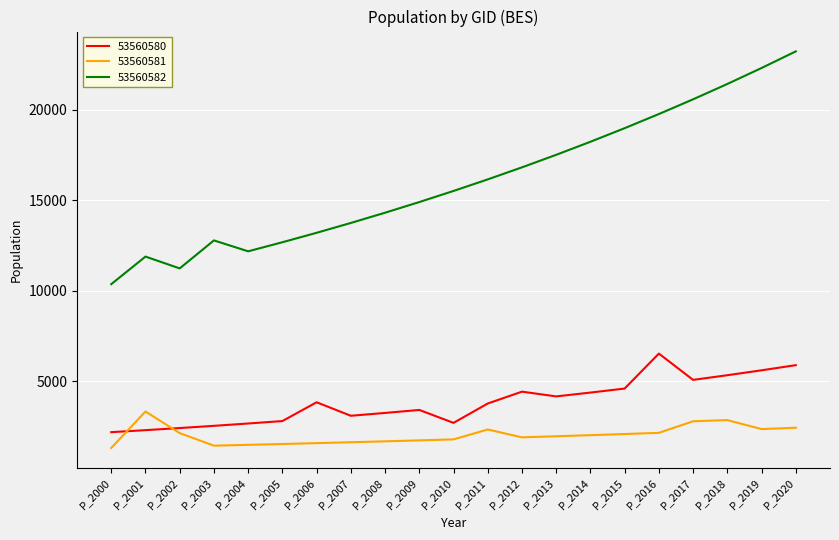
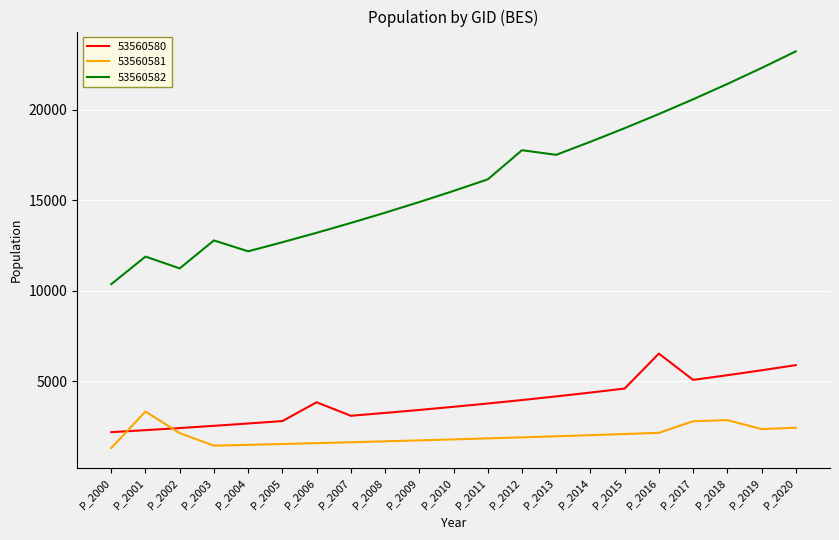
  {
    "53560580": {
      "P_2000": 2200,
      "P_2001": 2300,
      "P_2002": 2400,
      "P_2003": 2500,
      "P_2004": 2700,
      "P_2005": 2800,
      "P_2006": 3800,
      "P_2007": 3100,
      "P_2008": 3200,
      "P_2009": 3400,
-     "P_2010": 2700,
+     "P_2010": 3600,
      "P_2011": 3800,
-     "P_2012": 4400,
+     "P_2012": 4000,
      "P_2013": 4200,
      "P_2014": 4400,
      "P_2015": 4600,
      "P_2016": 6500,
      "P_2017": 5100,
      "P_2018": 5300,
      "P_2019": 5600,
      "P_2020": 5900
    },
    "53560581": {
      "P_2000": 1300,
      "P_2001": 3300,
      "P_2002": 2100,
      "P_2003": 1400,
      "P_2004": 1500,
      "P_2005": 1500,
      "P_2006": 1600,
      "P_2007": 1600,
      "P_2008": 1700,
      "P_2009": 1700,
      "P_2010": 1800,
-     "P_2011": 2300,
+     "P_2011": 1800,
      "P_2012": 1900,
      "P_2013": 2000,
      "P_2014": 2000,
      "P_2015": 2100,
      "P_2016": 2100,
      "P_2017": 2800,
      "P_2018": 2800,
      "P_2019": 2400,
      "P_2020": 2400
    },
    "53560582": {
      "P_2000": 10400,
      "P_2001": 11900,
      "P_2002": 11200,
      "P_2003": 12800,
      "P_2004": 12200,
      "P_2005": 12700,
      "P_2006": 13200,
      "P_2007": 13700,
      "P_2008": 14300,
      "P_2009": 14900,
      "P_2010": 15500,
      "P_2011": 16200,
-     "P_2012": 16800,
+     "P_2012": 17800,
      "P_2013": 17500,
      "P_2014": 18200,
      "P_2015": 19000,
      "P_2016": 19800,
      "P_2017": 20600,
      "P_2018": 21400,
      "P_2019": 22300,
      "P_2020": 23200
    }
  }
